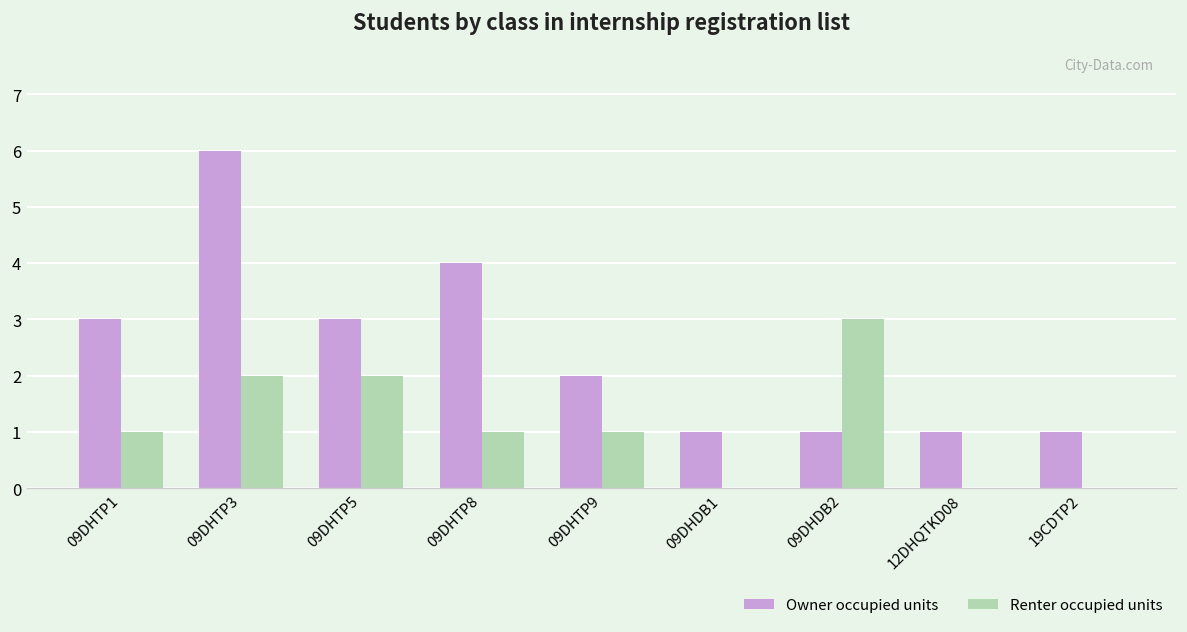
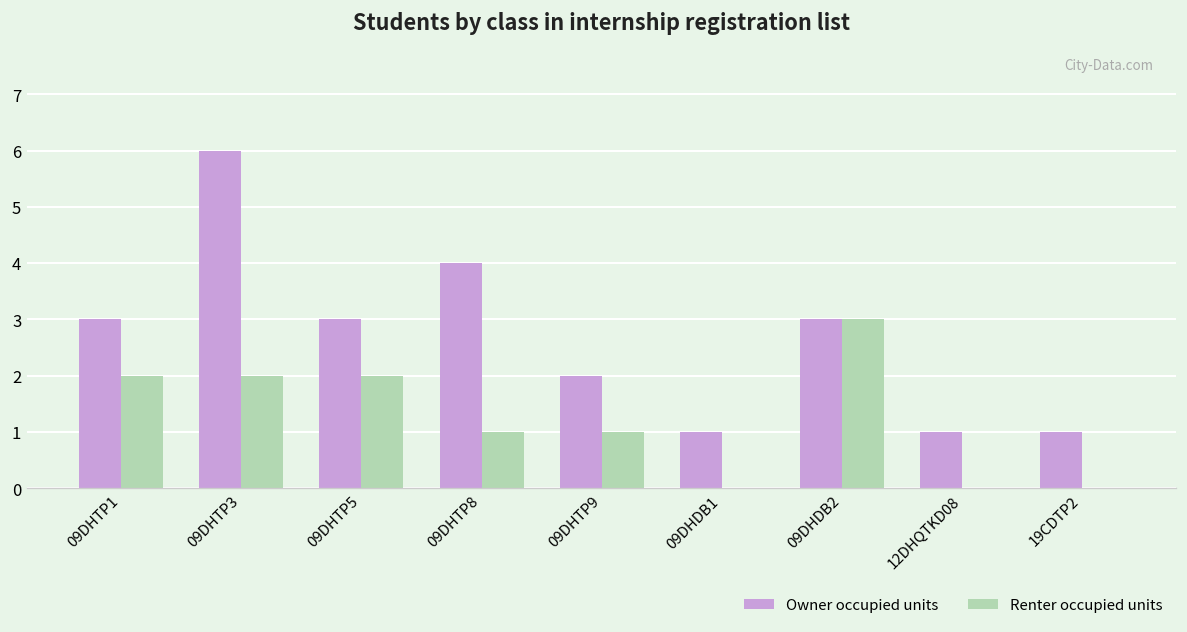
  {
    "Owner occupied units": {
      "09DHTP1": 3,
      "09DHTP3": 6,
      "09DHTP5": 3,
      "09DHTP8": 4,
      "09DHTP9": 2,
      "09DHDB1": 1,
-     "09DHDB2": 1,
+     "09DHDB2": 3,
      "12DHQTKD08": 1,
      "19CDTP2": 1
    },
    "Renter occupied units": {
-     "09DHTP1": 1,
+     "09DHTP1": 2,
      "09DHTP3": 2,
      "09DHTP5": 2,
      "09DHTP8": 1,
      "09DHTP9": 1,
      "09DHDB1": 0,
      "09DHDB2": 3,
      "12DHQTKD08": 0,
      "19CDTP2": 0
    }
  }
